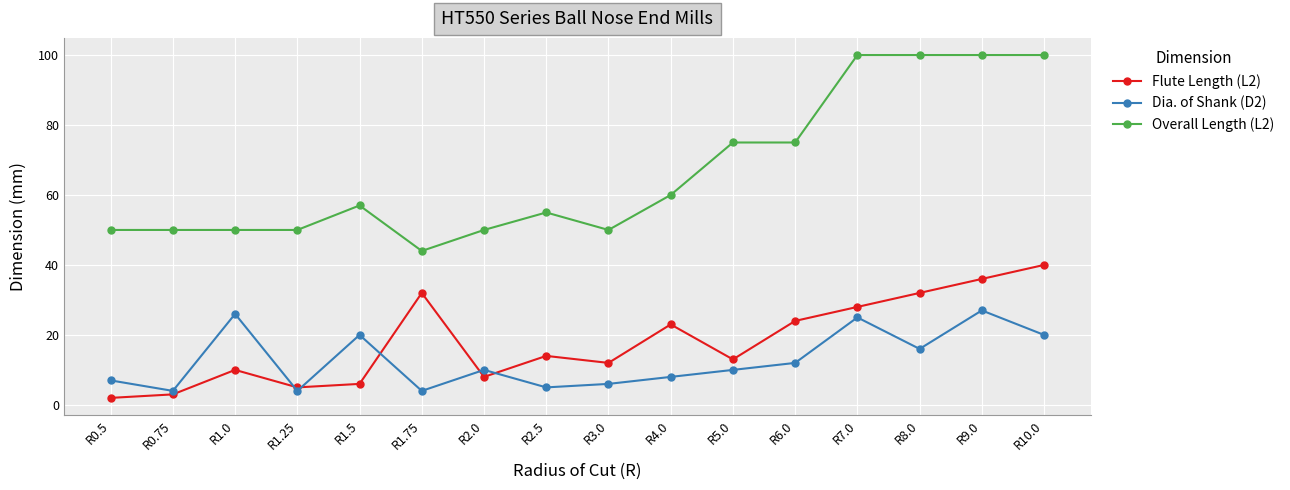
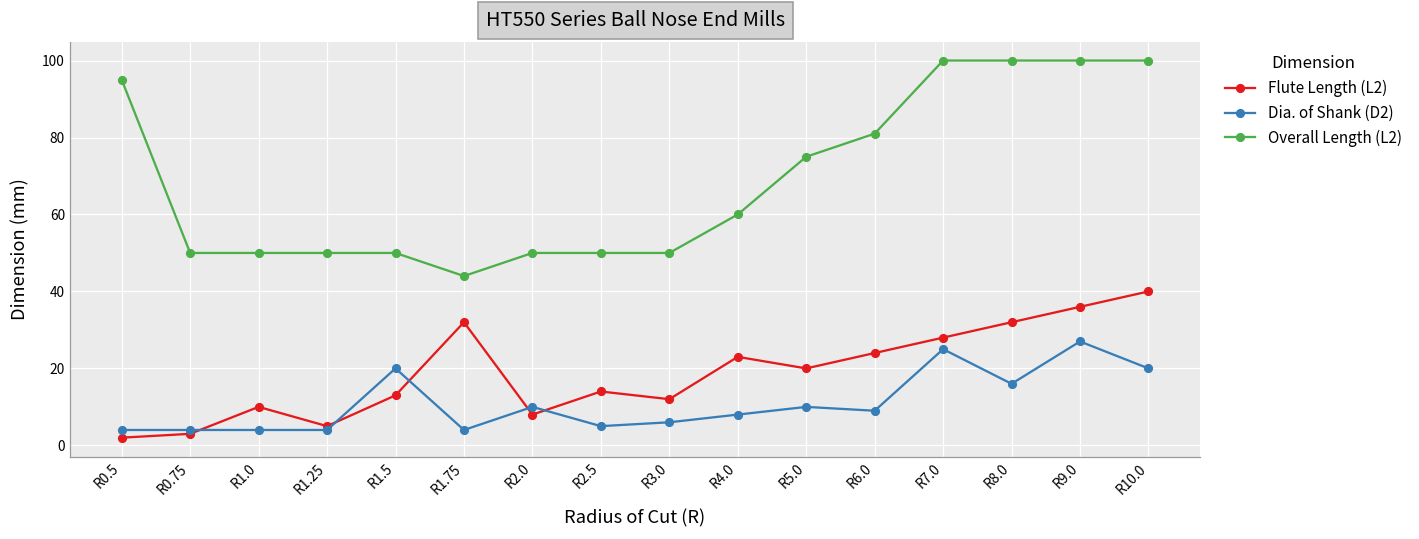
  {
    "Flute Length (L2)": {
      "R0.5": 2,
      "R0.75": 3,
      "R1.0": 10,
      "R1.25": 5,
-     "R1.5": 6,
+     "R1.5": 13,
      "R1.75": 32,
      "R2.0": 8,
      "R2.5": 14,
      "R3.0": 12,
      "R4.0": 23,
-     "R5.0": 13,
+     "R5.0": 20,
      "R6.0": 24,
      "R7.0": 28,
      "R8.0": 32,
      "R9.0": 36,
      "R10.0": 40
    },
    "Dia. of Shank (D2)": {
-     "R0.5": 7,
+     "R0.5": 4,
      "R0.75": 4,
-     "R1.0": 26,
+     "R1.0": 4,
      "R1.25": 4,
      "R1.5": 20,
      "R1.75": 4,
      "R2.0": 10,
      "R2.5": 5,
      "R3.0": 6,
      "R4.0": 8,
      "R5.0": 10,
-     "R6.0": 12,
+     "R6.0": 9,
      "R7.0": 25,
      "R8.0": 16,
      "R9.0": 27,
      "R10.0": 20
    },
    "Overall Length (L2)": {
-     "R0.5": 50,
+     "R0.5": 95,
      "R0.75": 50,
      "R1.0": 50,
      "R1.25": 50,
-     "R1.5": 57,
+     "R1.5": 50,
      "R1.75": 44,
      "R2.0": 50,
-     "R2.5": 55,
+     "R2.5": 50,
      "R3.0": 50,
      "R4.0": 60,
      "R5.0": 75,
-     "R6.0": 75,
+     "R6.0": 81,
      "R7.0": 100,
      "R8.0": 100,
      "R9.0": 100,
      "R10.0": 100
    }
  }
